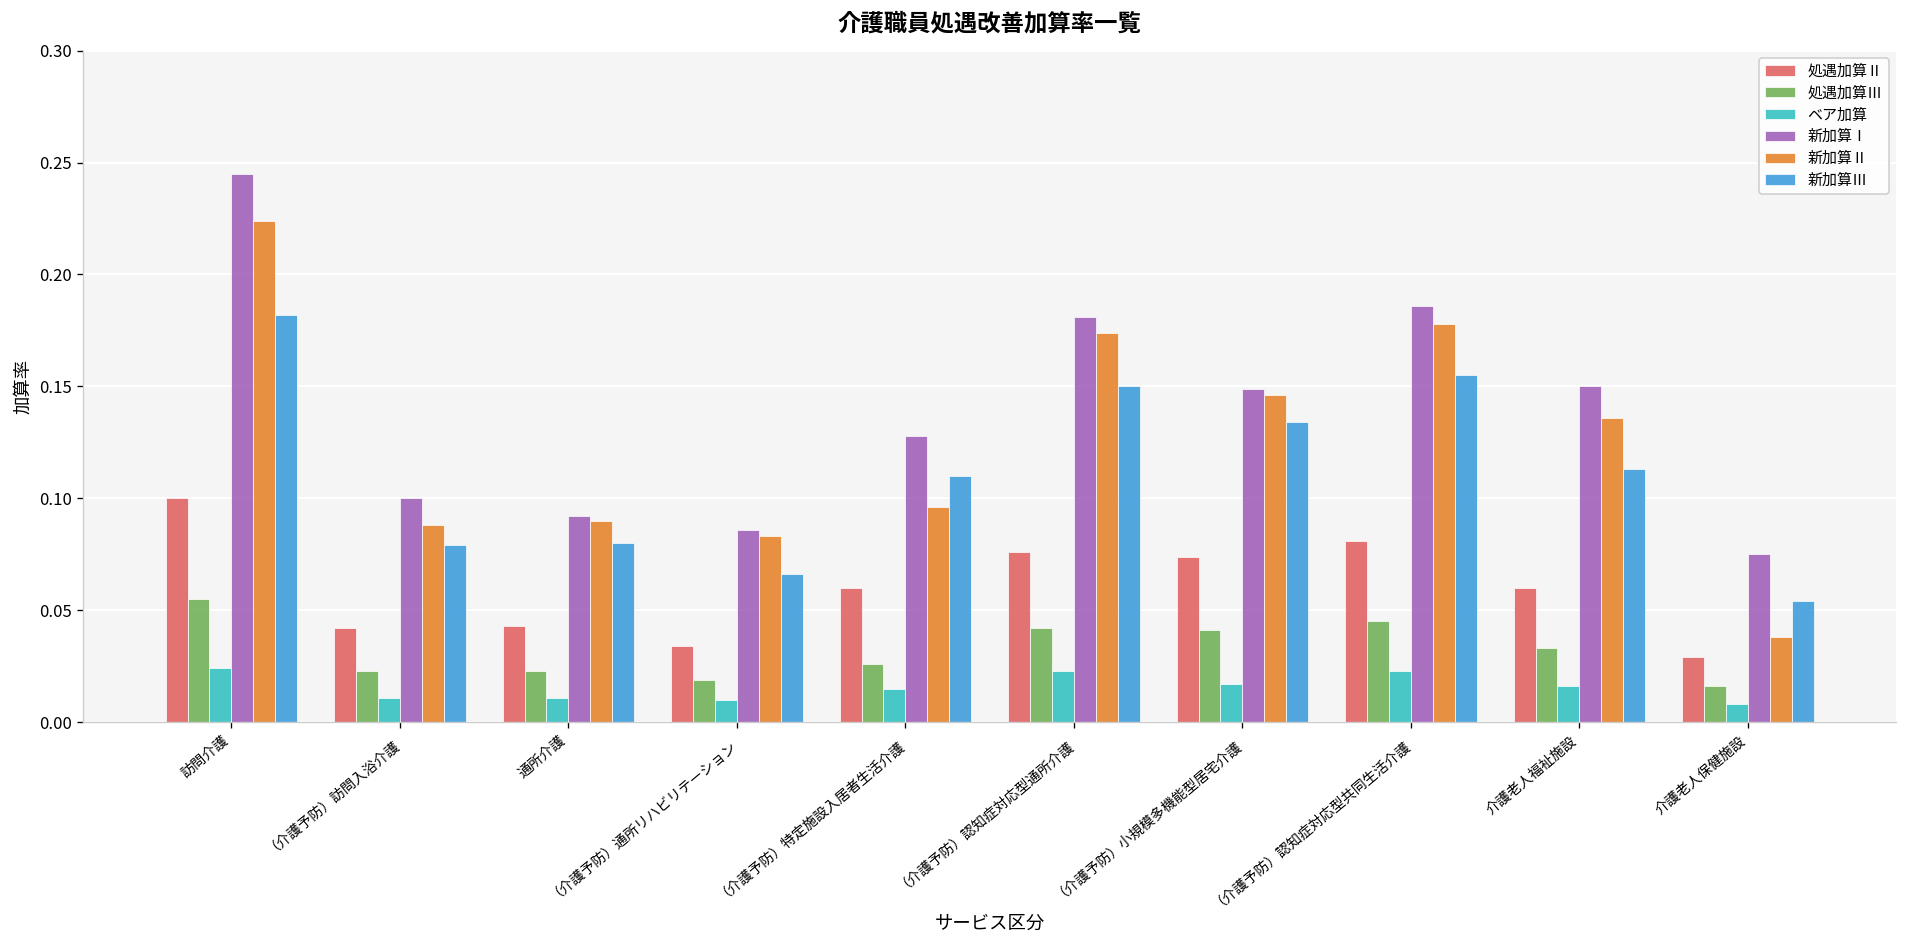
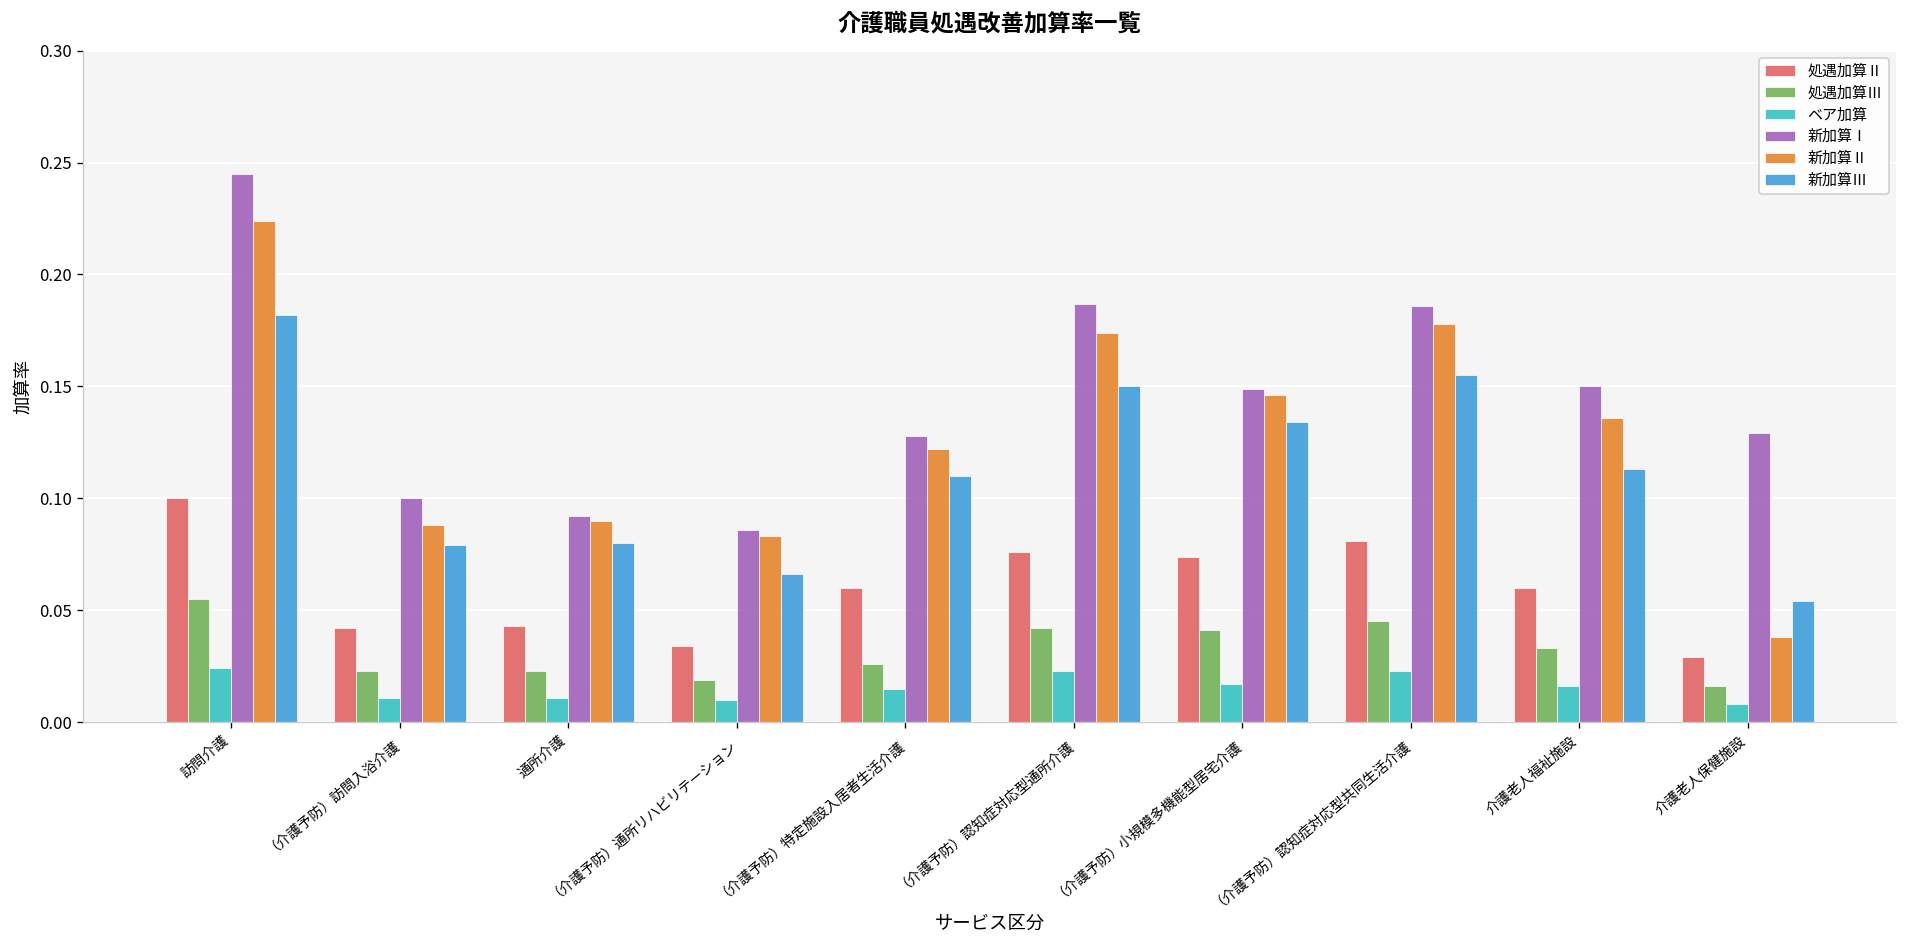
  {
    "処遇加算Ⅱ": {
      "訪問介護": 0.100,
      "（介護予防）訪問入浴介護": 0.042,
      "通所介護": 0.043,
      "（介護予防）通所リハビリテーション": 0.034,
      "（介護予防）特定施設入居者生活介護": 0.060,
      "（介護予防）認知症対応型通所介護": 0.076,
      "（介護予防）小規模多機能型居宅介護": 0.074,
      "（介護予防）認知症対応型共同生活介護": 0.081,
      "介護老人福祉施設": 0.060,
      "介護老人保健施設": 0.029
    },
    "処遇加算Ⅲ": {
      "訪問介護": 0.055,
      "（介護予防）訪問入浴介護": 0.023,
      "通所介護": 0.023,
      "（介護予防）通所リハビリテーション": 0.019,
      "（介護予防）特定施設入居者生活介護": 0.026,
      "（介護予防）認知症対応型通所介護": 0.042,
      "（介護予防）小規模多機能型居宅介護": 0.041,
      "（介護予防）認知症対応型共同生活介護": 0.045,
      "介護老人福祉施設": 0.033,
      "介護老人保健施設": 0.016
    },
    "新加算Ⅰ": {
      "訪問介護": 0.245,
      "（介護予防）訪問入浴介護": 0.100,
      "通所介護": 0.092,
      "（介護予防）通所リハビリテーション": 0.086,
      "（介護予防）特定施設入居者生活介護": 0.128,
-     "（介護予防）認知症対応型通所介護": 0.181,
+     "（介護予防）認知症対応型通所介護": 0.187,
      "（介護予防）小規模多機能型居宅介護": 0.149,
      "（介護予防）認知症対応型共同生活介護": 0.186,
      "介護老人福祉施設": 0.150,
-     "介護老人保健施設": 0.075
+     "介護老人保健施設": 0.129
    },
    "新加算Ⅱ": {
      "訪問介護": 0.224,
      "（介護予防）訪問入浴介護": 0.088,
      "通所介護": 0.090,
      "（介護予防）通所リハビリテーション": 0.083,
-     "（介護予防）特定施設入居者生活介護": 0.096,
+     "（介護予防）特定施設入居者生活介護": 0.122,
      "（介護予防）認知症対応型通所介護": 0.174,
      "（介護予防）小規模多機能型居宅介護": 0.146,
      "（介護予防）認知症対応型共同生活介護": 0.178,
      "介護老人福祉施設": 0.136,
      "介護老人保健施設": 0.038
    }
  }
